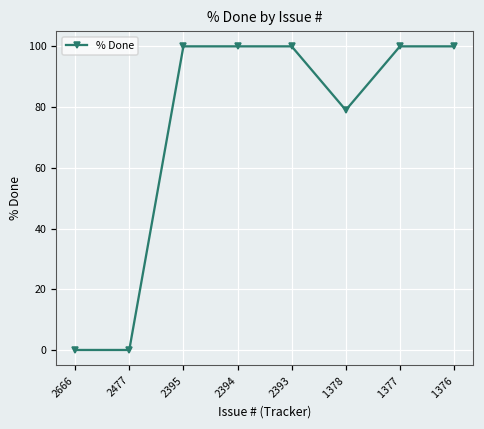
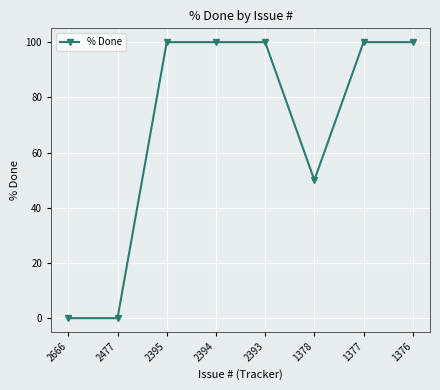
  {
    "2666": 0,
    "2477": 0,
    "2395": 100,
    "2394": 100,
    "2393": 100,
-   "1378": 79,
+   "1378": 50,
    "1377": 100,
    "1376": 100
  }
